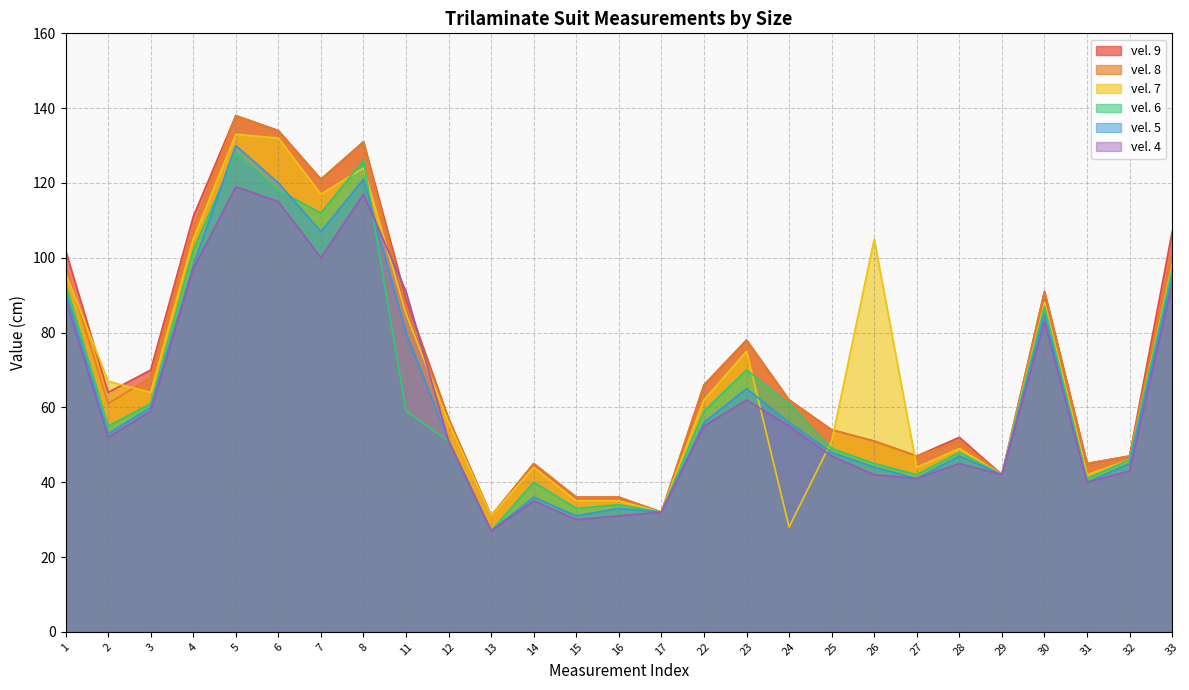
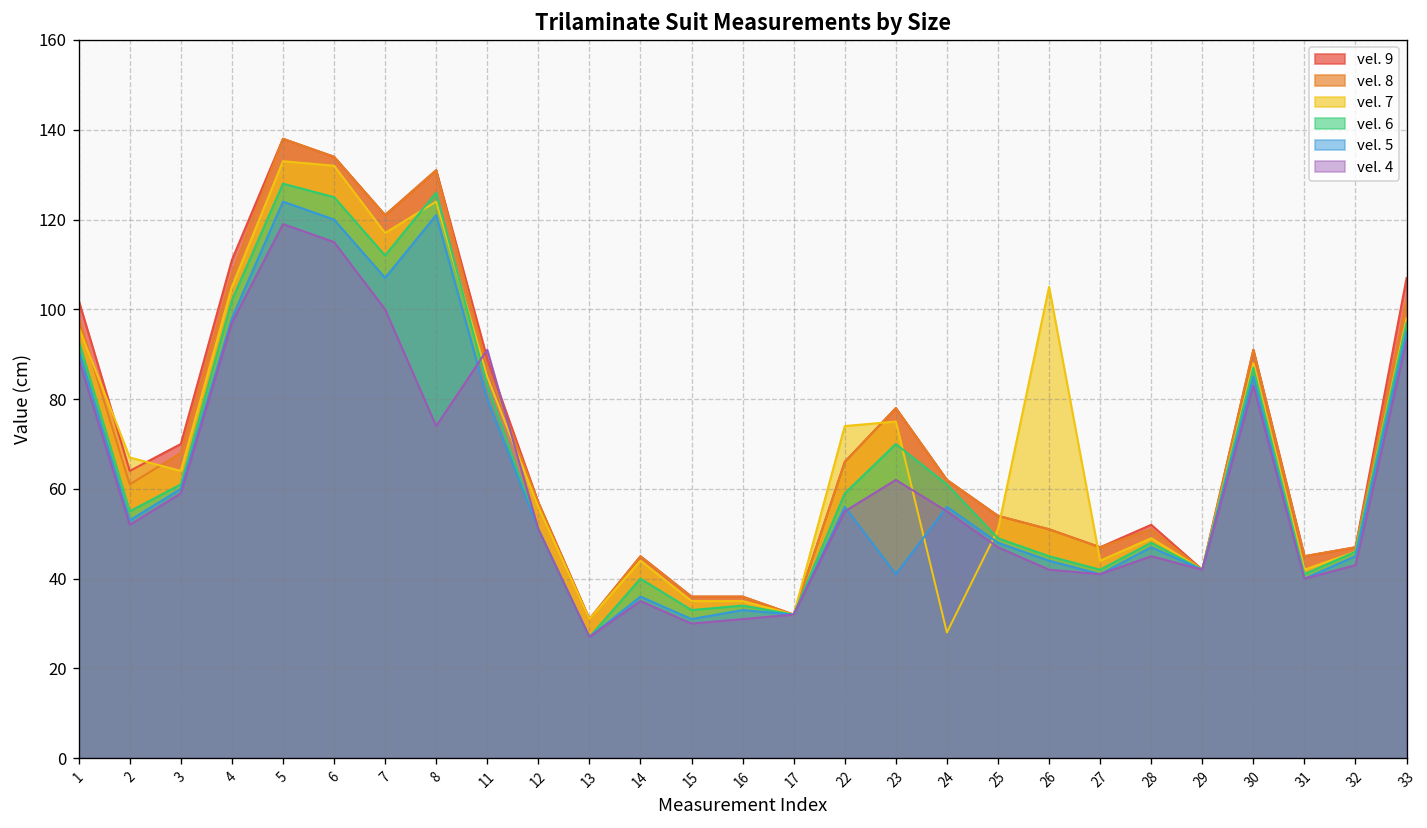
  {
    "vel. 7": {
      "1": 96,
      "2": 67,
      "3": 64,
      "4": 105,
      "5": 133,
      "6": 132,
      "7": 117,
      "8": 124,
      "11": 85,
      "12": 56,
      "14": 44,
      "15": 35,
      "16": 35,
-     "22": 62,
+     "22": 74,
      "23": 75,
      "24": 28,
      "25": 51,
      "26": 105,
      "27": 44,
      "28": 49,
      "30": 88,
      "31": 42,
      "33": 98
    },
    "vel. 6": {
      "1": 93,
      "2": 55,
      "3": 61,
      "4": 102,
      "5": 128,
-     "6": 118,
+     "6": 125,
      "7": 112,
      "8": 126,
-     "11": 59,
+     "11": 83,
      "14": 40,
      "15": 33,
      "16": 34,
      "22": 59,
      "23": 70,
      "24": 61,
      "25": 49,
      "26": 45,
      "27": 42,
      "28": 48,
      "30": 87,
      "31": 41,
      "33": 97
    },
    "vel. 5": {
      "1": 91,
      "2": 53,
      "3": 60,
      "4": 98,
-     "5": 130,
+     "5": 124,
      "6": 120,
      "7": 107,
      "8": 121,
      "11": 80,
      "14": 36,
      "15": 31,
      "16": 33,
      "22": 56,
-     "23": 65,
+     "23": 41,
      "24": 56,
      "25": 48,
      "26": 44,
      "28": 47,
      "30": 85,
      "32": 45,
      "33": 95
    },
    "vel. 4": {
      "1": 89,
      "2": 52,
      "3": 59,
      "4": 97,
      "5": 119,
      "6": 115,
      "7": 100,
-     "8": 117,
+     "8": 74,
      "11": 91,
      "14": 35,
      "15": 30,
      "16": 31,
      "22": 55,
      "23": 62,
      "24": 55,
      "25": 47,
      "26": 42,
      "28": 45,
      "30": 83,
      "32": 43,
      "33": 93
    }
  }
